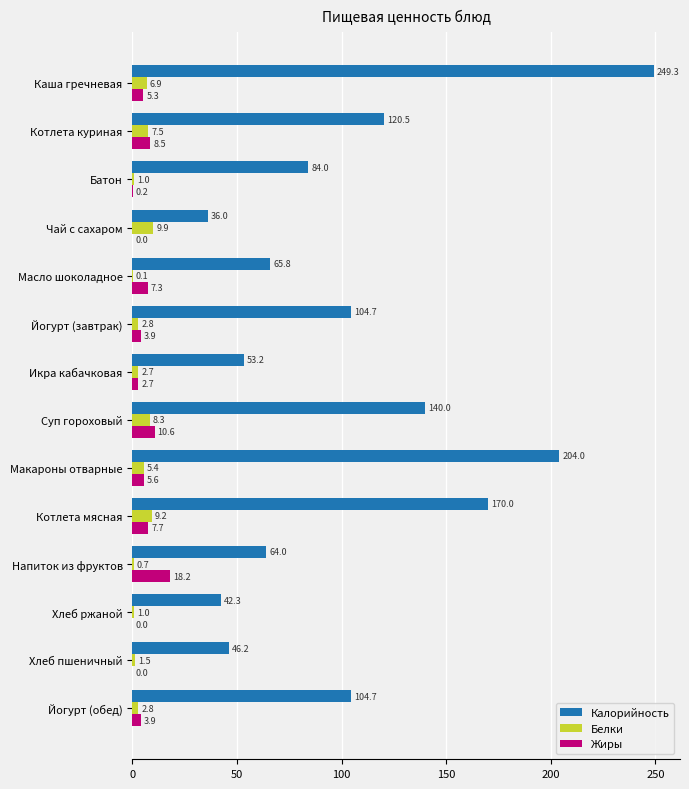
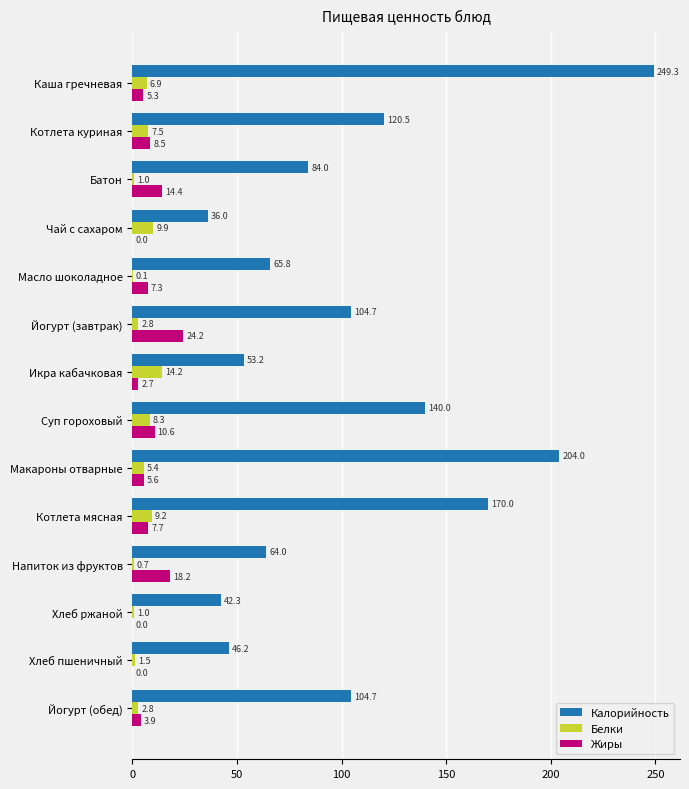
  {
    "Калорийность": {
      "Каша гречневая": 249.3,
      "Котлета куриная": 120.5,
      "Батон": 84.0,
      "Чай с сахаром": 36.0,
      "Масло шоколадное": 65.8,
      "Йогурт (завтрак)": 104.7,
      "Икра кабачковая": 53.2,
      "Суп гороховый": 140.0,
      "Макароны отварные": 204.0,
      "Котлета мясная": 170.0,
      "Напиток из фруктов": 64.0,
      "Хлеб ржаной": 42.3,
      "Хлеб пшеничный": 46.2,
      "Йогурт (обед)": 104.7
    },
    "Белки": {
      "Каша гречневая": 6.9,
      "Котлета куриная": 7.5,
      "Батон": 1.0,
      "Чай с сахаром": 9.9,
      "Масло шоколадное": 0.1,
      "Йогурт (завтрак)": 2.8,
-     "Икра кабачковая": 2.7,
+     "Икра кабачковая": 14.2,
      "Суп гороховый": 8.3,
      "Макароны отварные": 5.4,
      "Котлета мясная": 9.2,
      "Напиток из фруктов": 0.7,
      "Хлеб ржаной": 1.0,
      "Хлеб пшеничный": 1.5,
      "Йогурт (обед)": 2.8
    },
    "Жиры": {
      "Каша гречневая": 5.3,
      "Котлета куриная": 8.5,
-     "Батон": 0.2,
+     "Батон": 14.4,
      "Чай с сахаром": 0.0,
      "Масло шоколадное": 7.3,
-     "Йогурт (завтрак)": 3.9,
+     "Йогурт (завтрак)": 24.2,
      "Икра кабачковая": 2.7,
      "Суп гороховый": 10.6,
      "Макароны отварные": 5.6,
      "Котлета мясная": 7.7,
      "Напиток из фруктов": 18.2,
      "Хлеб ржаной": 0.0,
      "Хлеб пшеничный": 0.0,
      "Йогурт (обед)": 3.9
    }
  }
